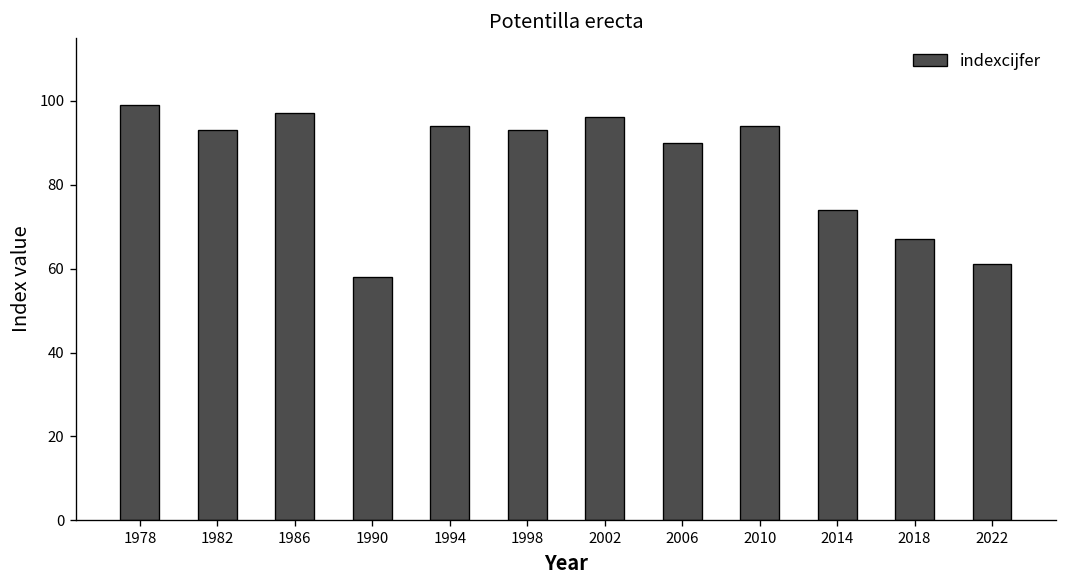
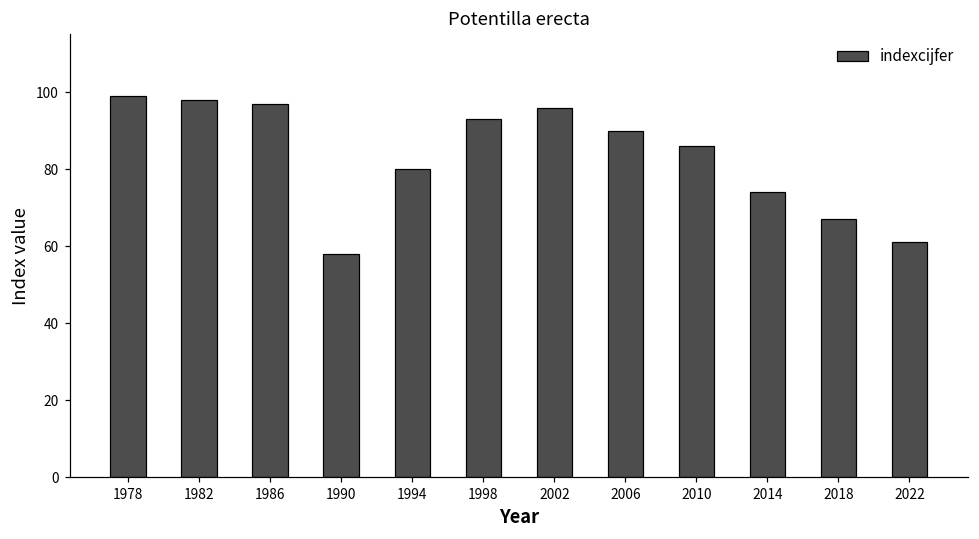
  {
    "1978": 99,
-   "1982": 93,
+   "1982": 98,
    "1986": 97,
    "1990": 58,
-   "1994": 94,
+   "1994": 80,
    "1998": 93,
    "2002": 96,
    "2006": 90,
-   "2010": 94,
+   "2010": 86,
    "2014": 74,
    "2018": 67,
    "2022": 61
  }
